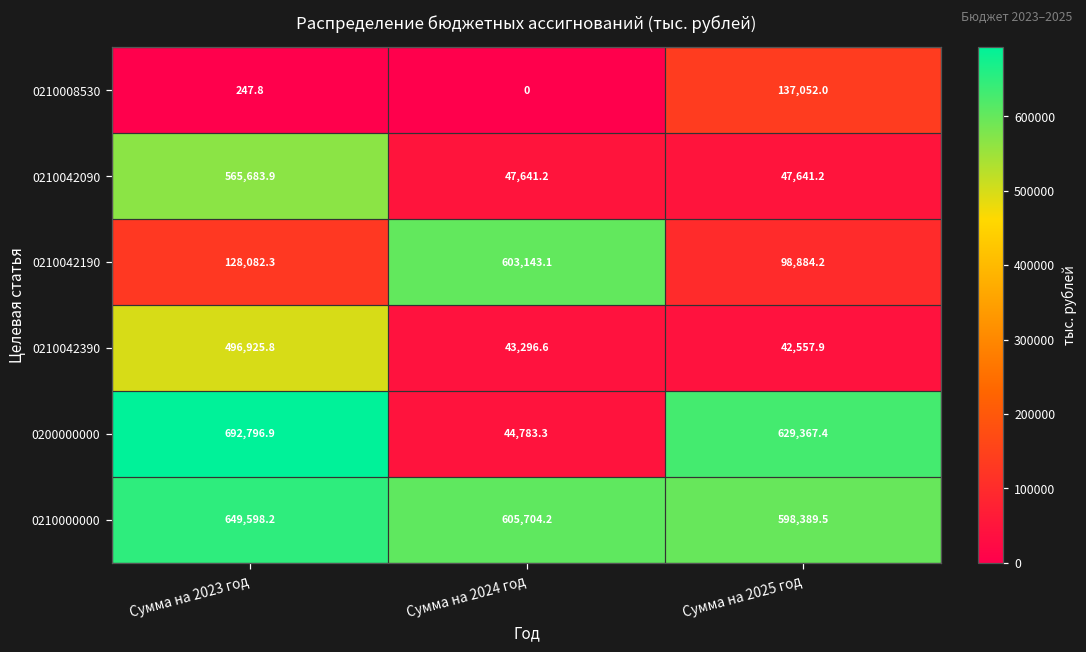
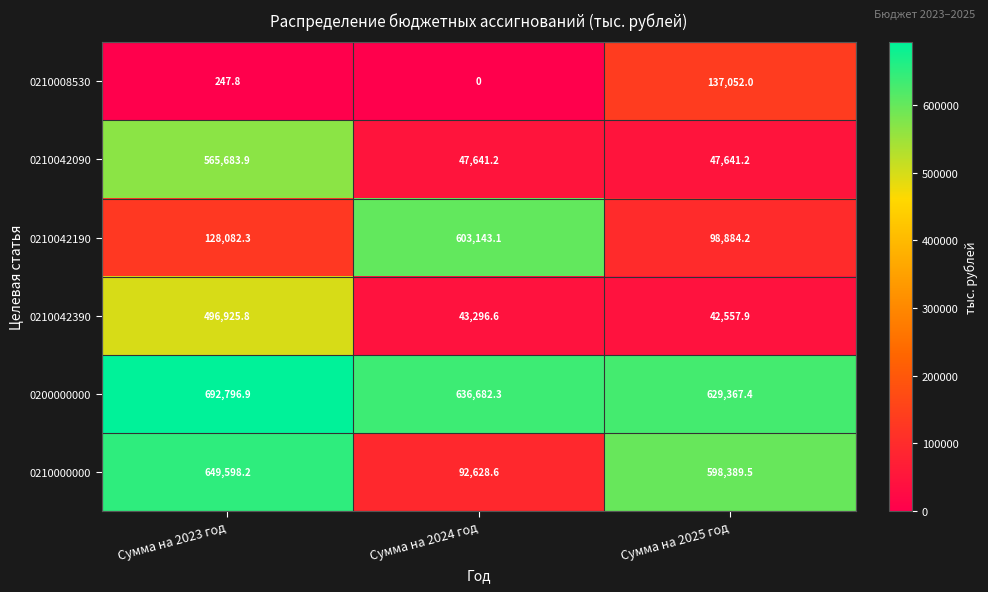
  {
    "0210008530": {
      "Сумма на 2023 год": "247.8",
      "Сумма на 2024 год": "0",
      "Сумма на 2025 год": "137,052.0"
    },
    "0210042090": {
      "Сумма на 2023 год": "565,683.9",
      "Сумма на 2024 год": "47,641.2",
      "Сумма на 2025 год": "47,641.2"
    },
    "0210042190": {
      "Сумма на 2023 год": "128,082.3",
      "Сумма на 2024 год": "603,143.1",
      "Сумма на 2025 год": "98,884.2"
    },
    "0210042390": {
      "Сумма на 2023 год": "496,925.8",
      "Сумма на 2024 год": "43,296.6",
      "Сумма на 2025 год": "42,557.9"
    },
    "0200000000": {
      "Сумма на 2023 год": "692,796.9",
-     "Сумма на 2024 год": "44,783.3",
+     "Сумма на 2024 год": "636,682.3",
      "Сумма на 2025 год": "629,367.4"
    },
    "0210000000": {
      "Сумма на 2023 год": "649,598.2",
-     "Сумма на 2024 год": "605,704.2",
+     "Сумма на 2024 год": "92,628.6",
      "Сумма на 2025 год": "598,389.5"
    }
  }
